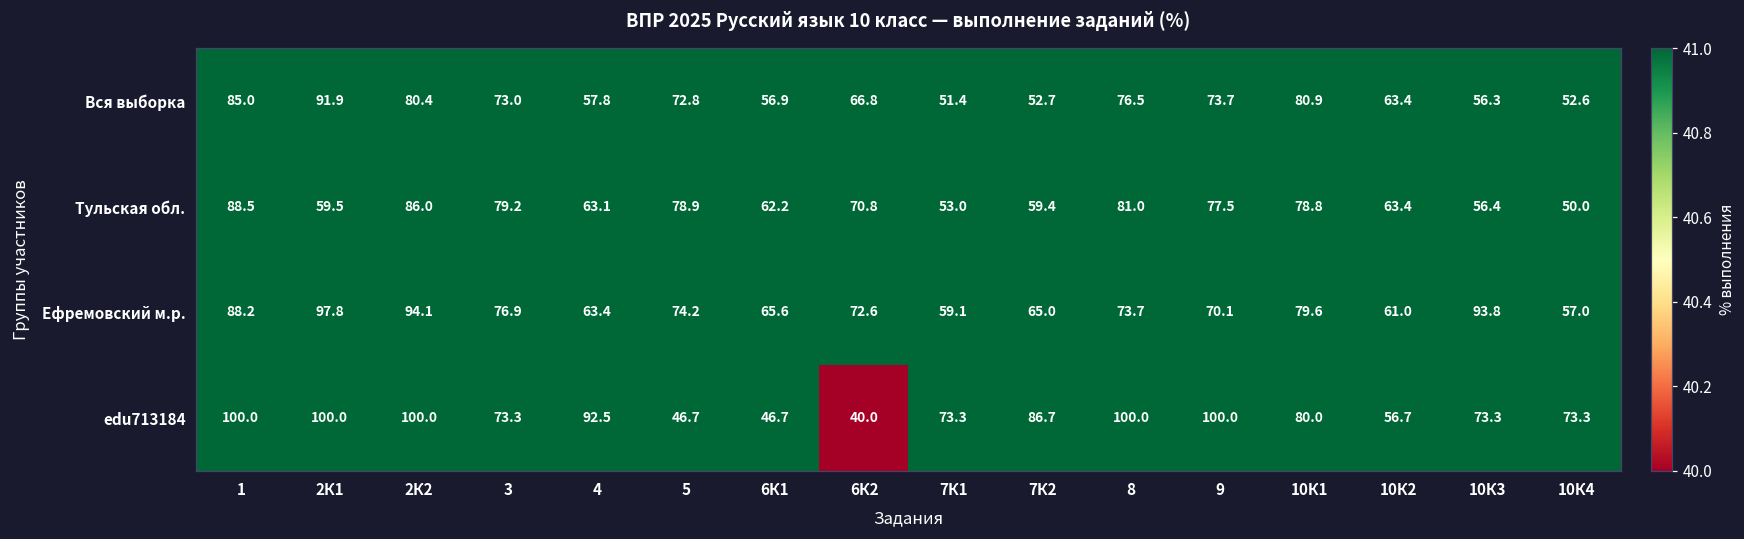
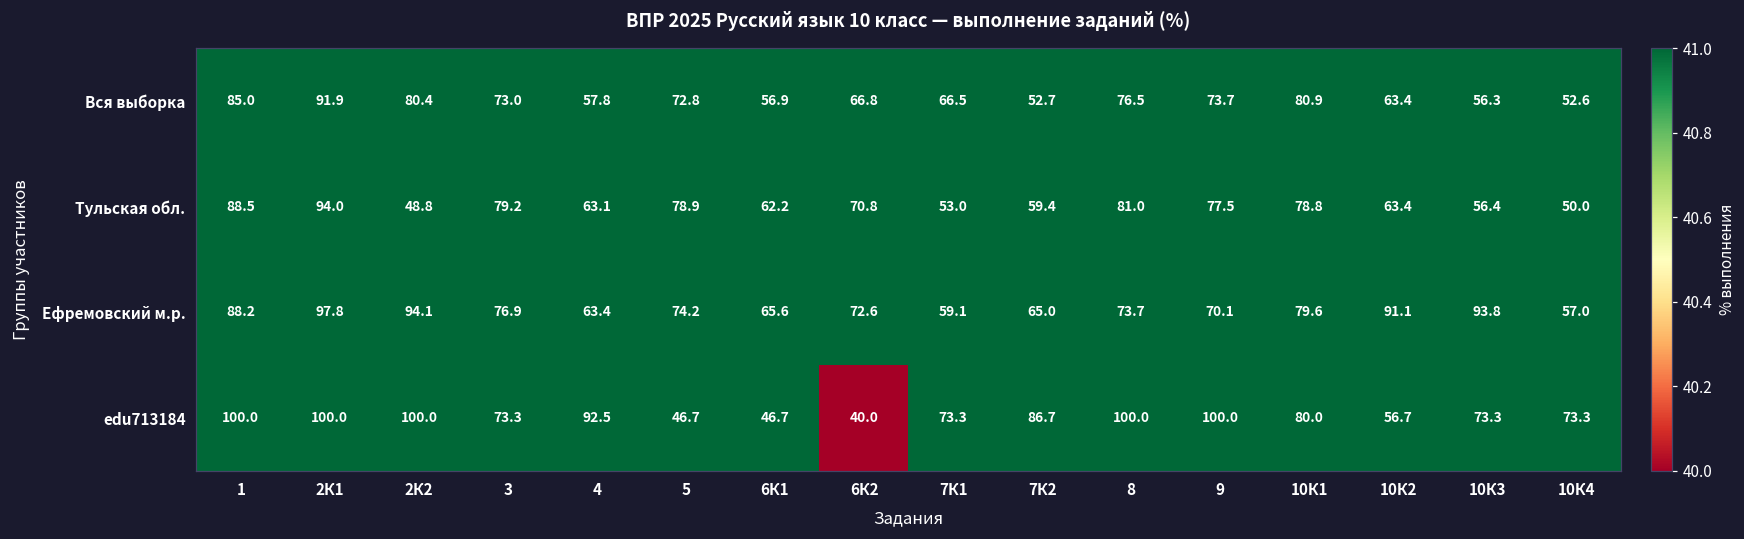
  {
    "Вся выборка": {
      "1": 85.0,
      "2К1": 91.9,
      "2К2": 80.4,
      "3": 73.0,
      "4": 57.8,
      "5": 72.8,
      "6К1": 56.9,
      "6К2": 66.8,
-     "7К1": 51.4,
+     "7К1": 66.5,
      "7К2": 52.7,
      "8": 76.5,
      "9": 73.7,
      "10К1": 80.9,
      "10К2": 63.4,
      "10К3": 56.3,
      "10К4": 52.6
    },
    "Тульская обл.": {
      "1": 88.5,
-     "2К1": 59.5,
-     "2К2": 86.0,
+     "2К1": 94.0,
+     "2К2": 48.8,
      "3": 79.2,
      "4": 63.1,
      "5": 78.9,
      "6К1": 62.2,
      "6К2": 70.8,
      "7К1": 53.0,
      "7К2": 59.4,
      "8": 81.0,
      "9": 77.5,
      "10К1": 78.8,
      "10К2": 63.4,
      "10К3": 56.4,
      "10К4": 50.0
    },
    "Ефремовский м.р.": {
      "1": 88.2,
      "2К1": 97.8,
      "2К2": 94.1,
      "3": 76.9,
      "4": 63.4,
      "5": 74.2,
      "6К1": 65.6,
      "6К2": 72.6,
      "7К1": 59.1,
      "7К2": 65.0,
      "8": 73.7,
      "9": 70.1,
      "10К1": 79.6,
-     "10К2": 61.0,
+     "10К2": 91.1,
      "10К3": 93.8,
      "10К4": 57.0
    },
    "edu713184": {
      "1": 100.0,
      "2К1": 100.0,
      "2К2": 100.0,
      "3": 73.3,
      "4": 92.5,
      "5": 46.7,
      "6К1": 46.7,
      "6К2": 40.0,
      "7К1": 73.3,
      "7К2": 86.7,
      "8": 100.0,
      "9": 100.0,
      "10К1": 80.0,
      "10К2": 56.7,
      "10К3": 73.3,
      "10К4": 73.3
    }
  }
